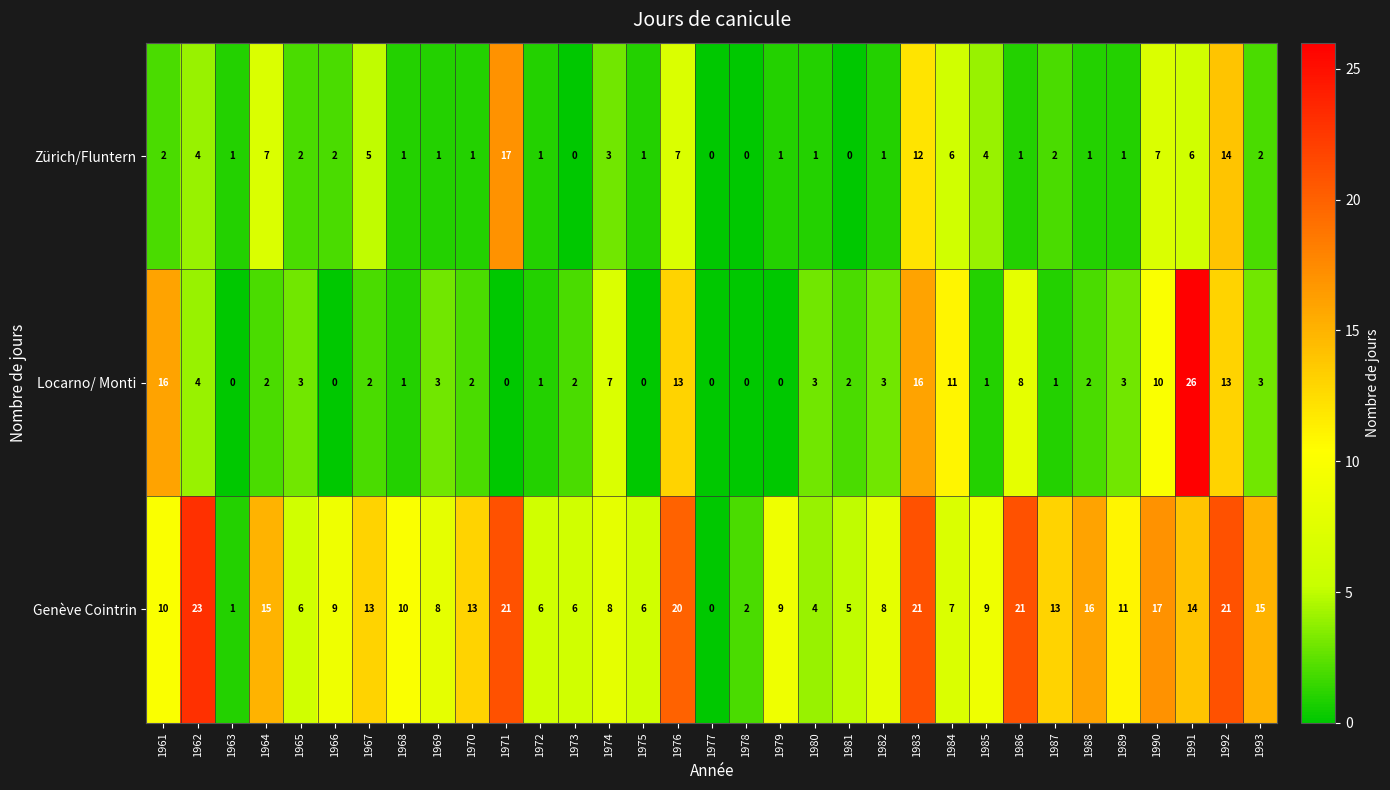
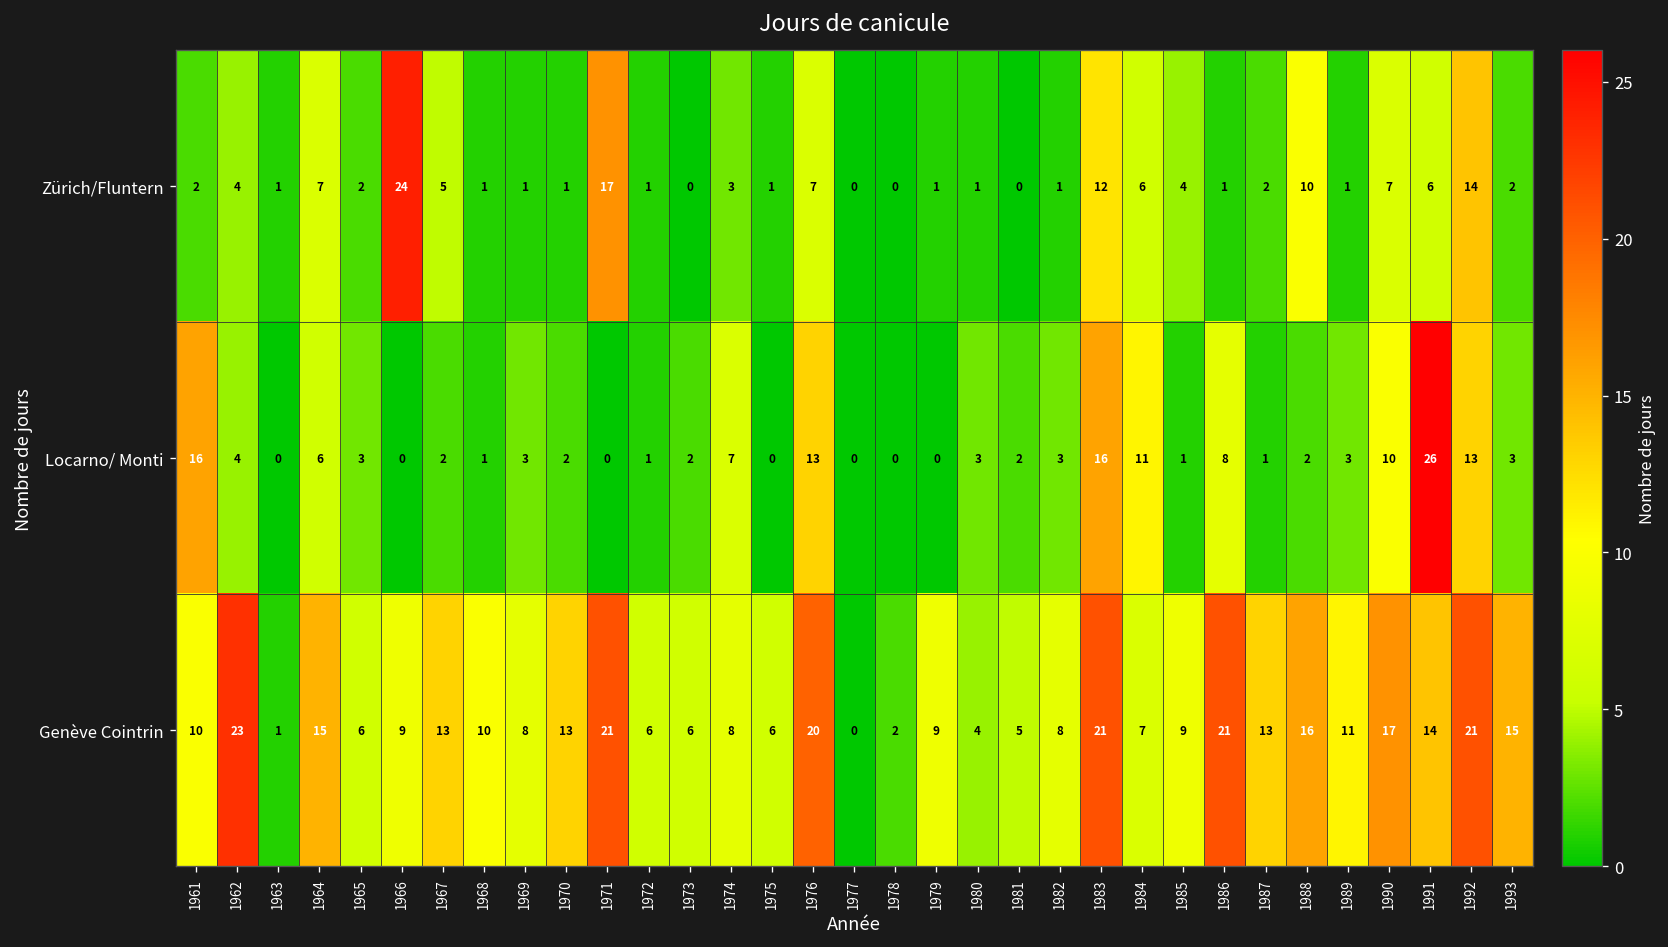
  {
    "Zürich/Fluntern": {
      "1961": 2,
      "1962": 4,
      "1963": 1,
      "1964": 7,
      "1965": 2,
-     "1966": 2,
+     "1966": 24,
      "1967": 5,
      "1968": 1,
      "1969": 1,
      "1970": 1,
      "1971": 17,
      "1972": 1,
      "1973": 0,
      "1974": 3,
      "1975": 1,
      "1976": 7,
      "1977": 0,
      "1978": 0,
      "1979": 1,
      "1980": 1,
      "1981": 0,
      "1982": 1,
      "1983": 12,
      "1984": 6,
      "1985": 4,
      "1986": 1,
      "1987": 2,
-     "1988": 1,
+     "1988": 10,
      "1989": 1,
      "1990": 7,
      "1991": 6,
      "1992": 14,
      "1993": 2
    },
    "Locarno/ Monti": {
      "1961": 16,
      "1962": 4,
      "1963": 0,
-     "1964": 2,
+     "1964": 6,
      "1965": 3,
      "1966": 0,
      "1967": 2,
      "1968": 1,
      "1969": 3,
      "1970": 2,
      "1971": 0,
      "1972": 1,
      "1973": 2,
      "1974": 7,
      "1975": 0,
      "1976": 13,
      "1977": 0,
      "1978": 0,
      "1979": 0,
      "1980": 3,
      "1981": 2,
      "1982": 3,
      "1983": 16,
      "1984": 11,
      "1985": 1,
      "1986": 8,
      "1987": 1,
      "1988": 2,
      "1989": 3,
      "1990": 10,
      "1991": 26,
      "1992": 13,
      "1993": 3
    },
    "Genève Cointrin": {
      "1961": 10,
      "1962": 23,
      "1963": 1,
      "1964": 15,
      "1965": 6,
      "1966": 9,
      "1967": 13,
      "1968": 10,
      "1969": 8,
      "1970": 13,
      "1971": 21,
      "1972": 6,
      "1973": 6,
      "1974": 8,
      "1975": 6,
      "1976": 20,
      "1977": 0,
      "1978": 2,
      "1979": 9,
      "1980": 4,
      "1981": 5,
      "1982": 8,
      "1983": 21,
      "1984": 7,
      "1985": 9,
      "1986": 21,
      "1987": 13,
      "1988": 16,
      "1989": 11,
      "1990": 17,
      "1991": 14,
      "1992": 21,
      "1993": 15
    }
  }
